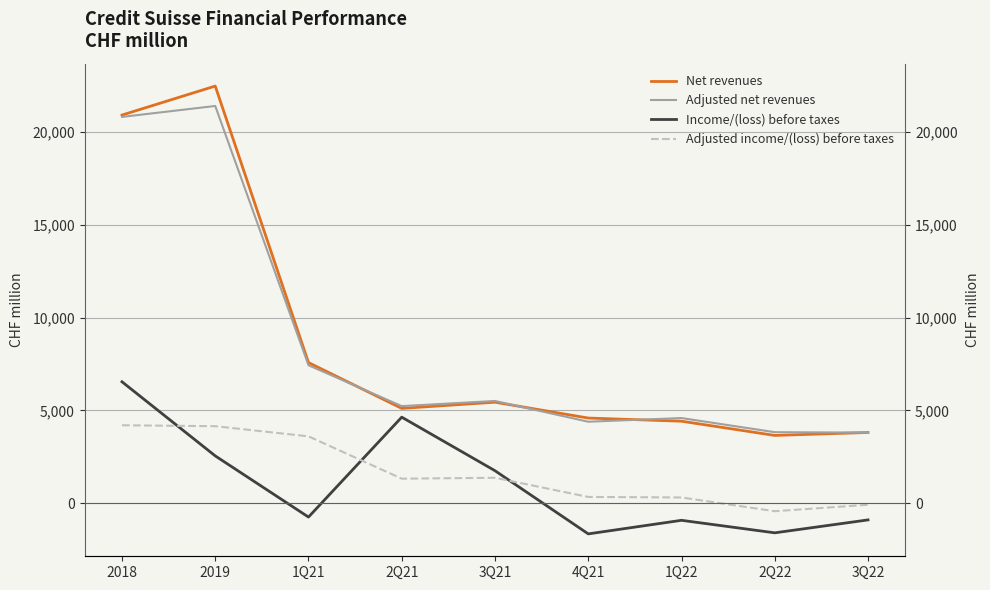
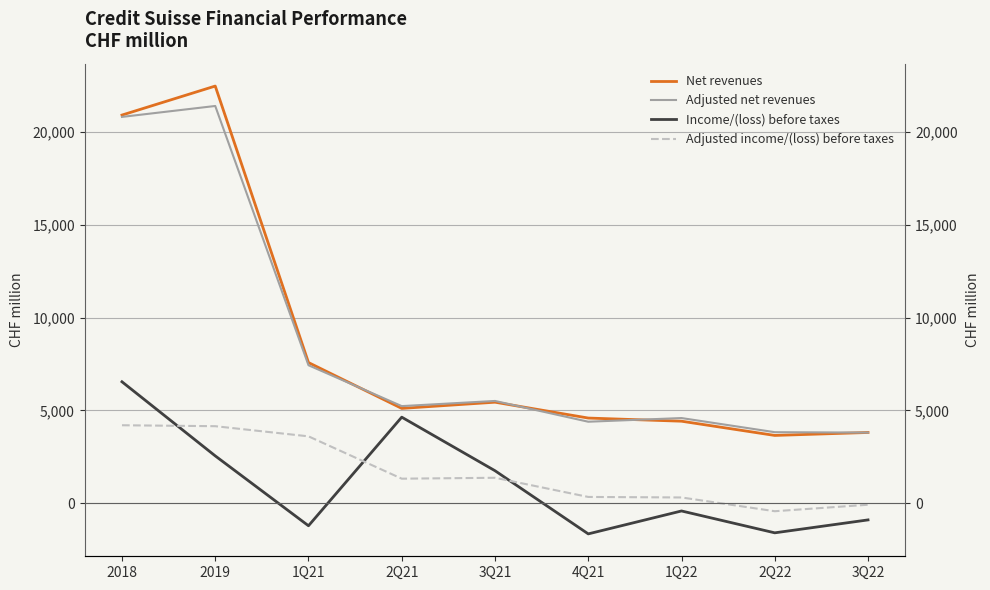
  {
    "Net revenues": {
      "2019": "22,500",
      "1Q21": "7,600",
      "4Q21": "4,600",
      "1Q22": "4,400",
      "2Q22": "3,600"
    },
    "Income/(loss) before taxes": {
      "2018": "6,500",
      "2019": "2,500",
-     "1Q21": "-800",
+     "1Q21": "-1,200",
      "2Q21": "4,600",
      "3Q21": "1,700",
      "4Q21": "-1,700",
-     "1Q22": "-900",
+     "1Q22": "-400",
      "2Q22": "-1,600",
      "3Q22": "-900"
    }
  }
